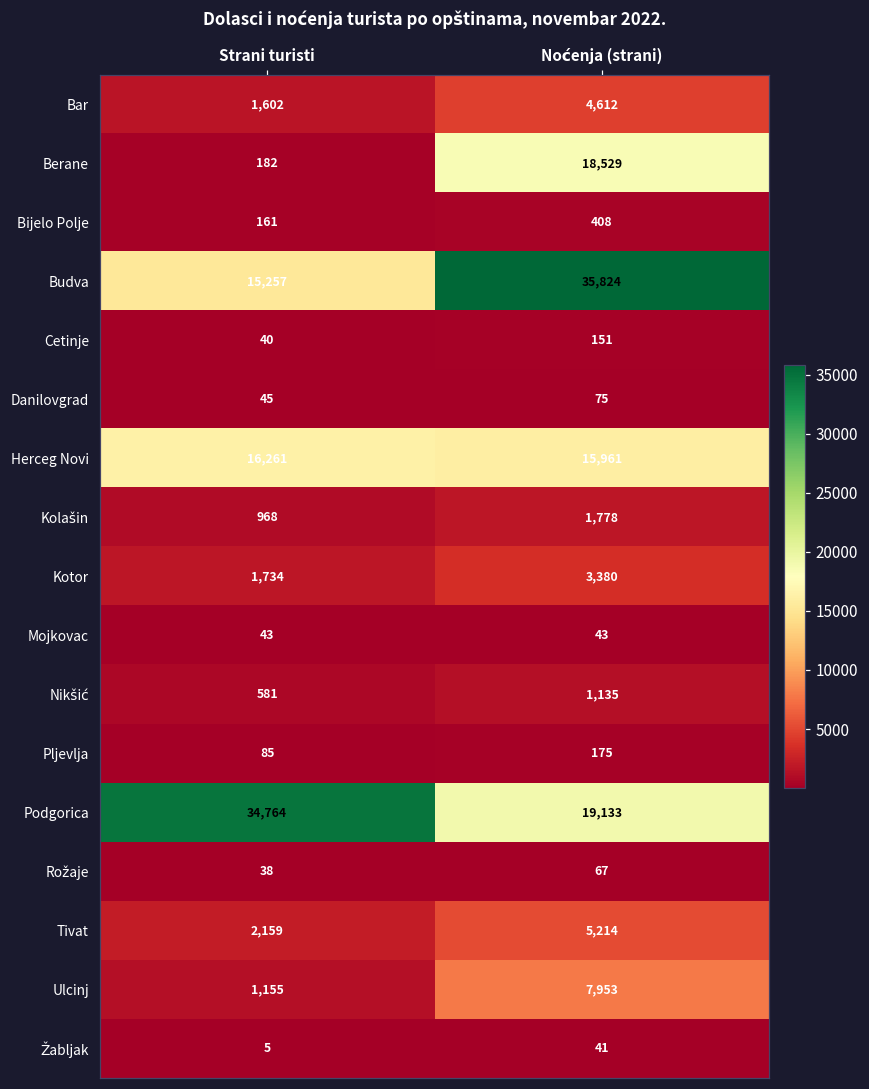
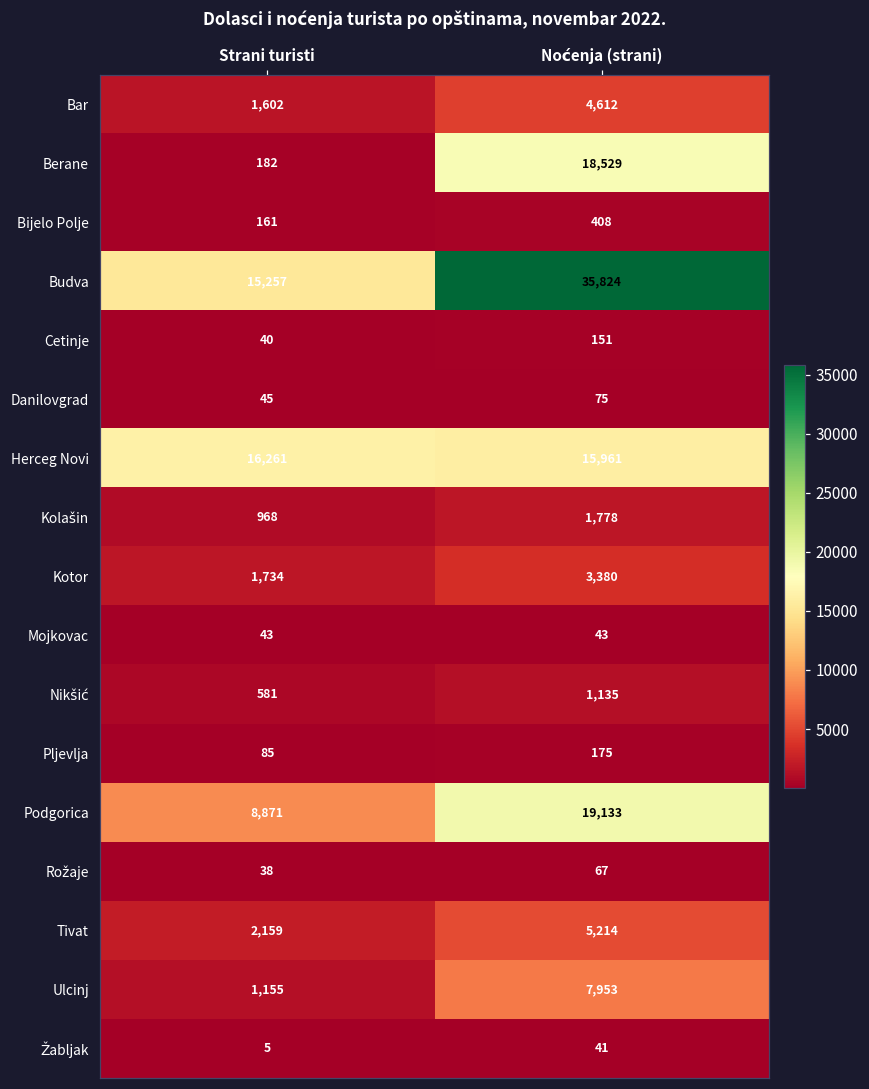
  {
    "Bar": {
      "Strani turisti": "1,602",
      "Noćenja (strani)": "4,612"
    },
    "Berane": {
      "Strani turisti": "182",
      "Noćenja (strani)": "18,529"
    },
    "Bijelo Polje": {
      "Strani turisti": "161",
      "Noćenja (strani)": "408"
    },
    "Budva": {
      "Strani turisti": "15,257",
      "Noćenja (strani)": "35,824"
    },
    "Cetinje": {
      "Strani turisti": "40",
      "Noćenja (strani)": "151"
    },
    "Danilovgrad": {
      "Strani turisti": "45",
      "Noćenja (strani)": "75"
    },
    "Herceg Novi": {
      "Strani turisti": "16,261",
      "Noćenja (strani)": "15,961"
    },
    "Kolašin": {
      "Strani turisti": "968",
      "Noćenja (strani)": "1,778"
    },
    "Kotor": {
      "Strani turisti": "1,734",
      "Noćenja (strani)": "3,380"
    },
    "Mojkovac": {
      "Strani turisti": "43",
      "Noćenja (strani)": "43"
    },
    "Nikšić": {
      "Strani turisti": "581",
      "Noćenja (strani)": "1,135"
    },
    "Pljevlja": {
      "Strani turisti": "85",
      "Noćenja (strani)": "175"
    },
    "Podgorica": {
-     "Strani turisti": "34,764",
+     "Strani turisti": "8,871",
      "Noćenja (strani)": "19,133"
    },
    "Rožaje": {
      "Strani turisti": "38",
      "Noćenja (strani)": "67"
    },
    "Tivat": {
      "Strani turisti": "2,159",
      "Noćenja (strani)": "5,214"
    },
    "Ulcinj": {
      "Strani turisti": "1,155",
      "Noćenja (strani)": "7,953"
    },
    "Žabljak": {
      "Strani turisti": "5",
      "Noćenja (strani)": "41"
    }
  }
